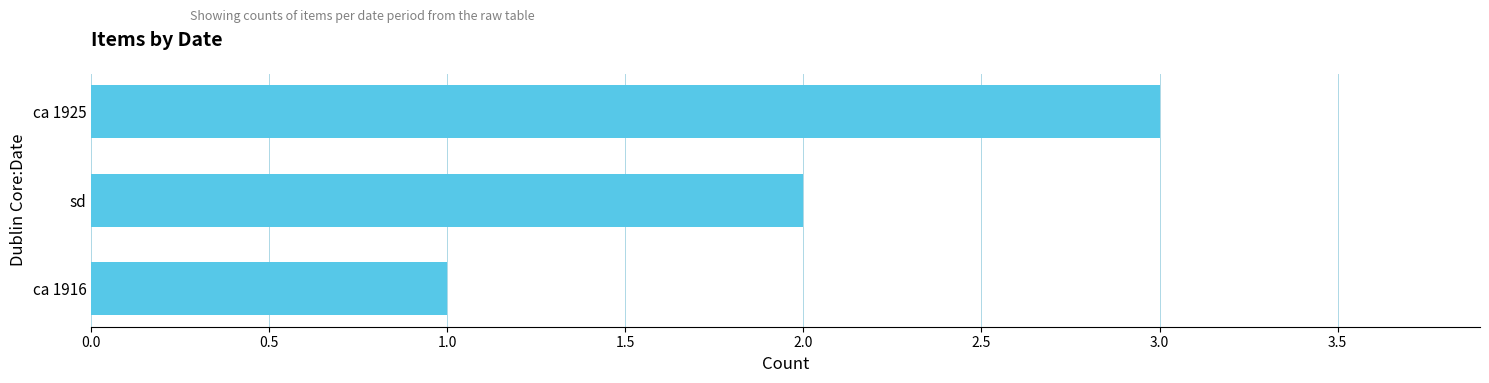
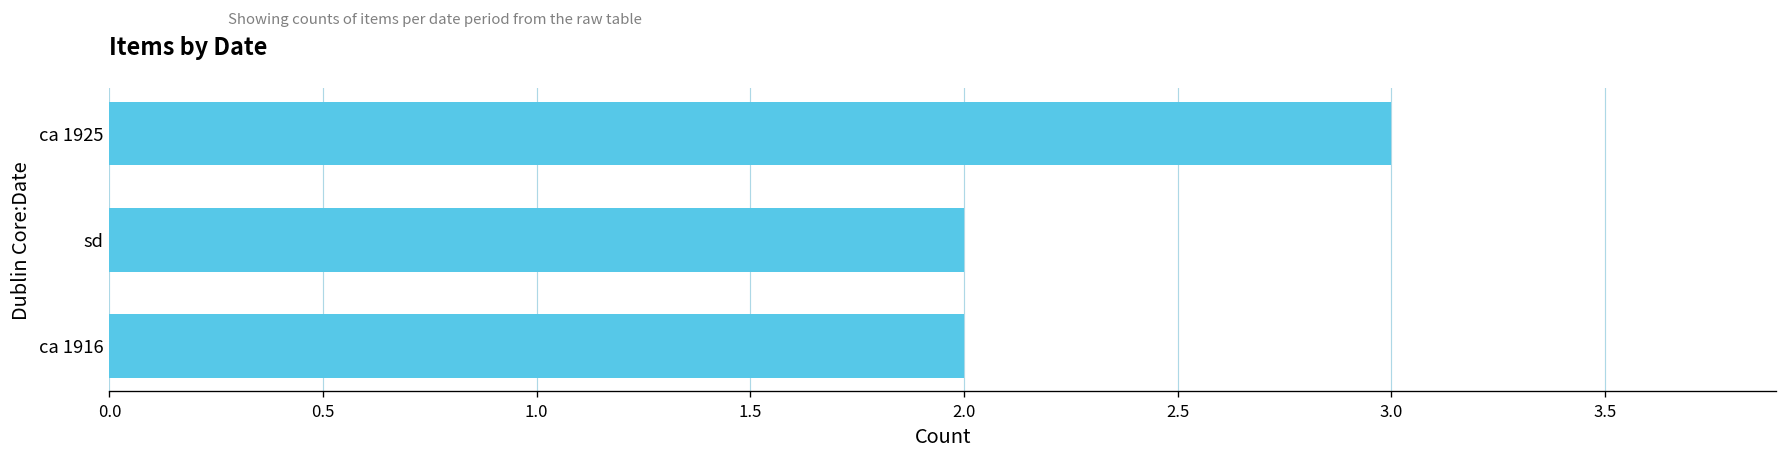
  {
    "ca 1925": 3,
    "sd": 2,
-   "ca 1916": 1
+   "ca 1916": 2
  }
